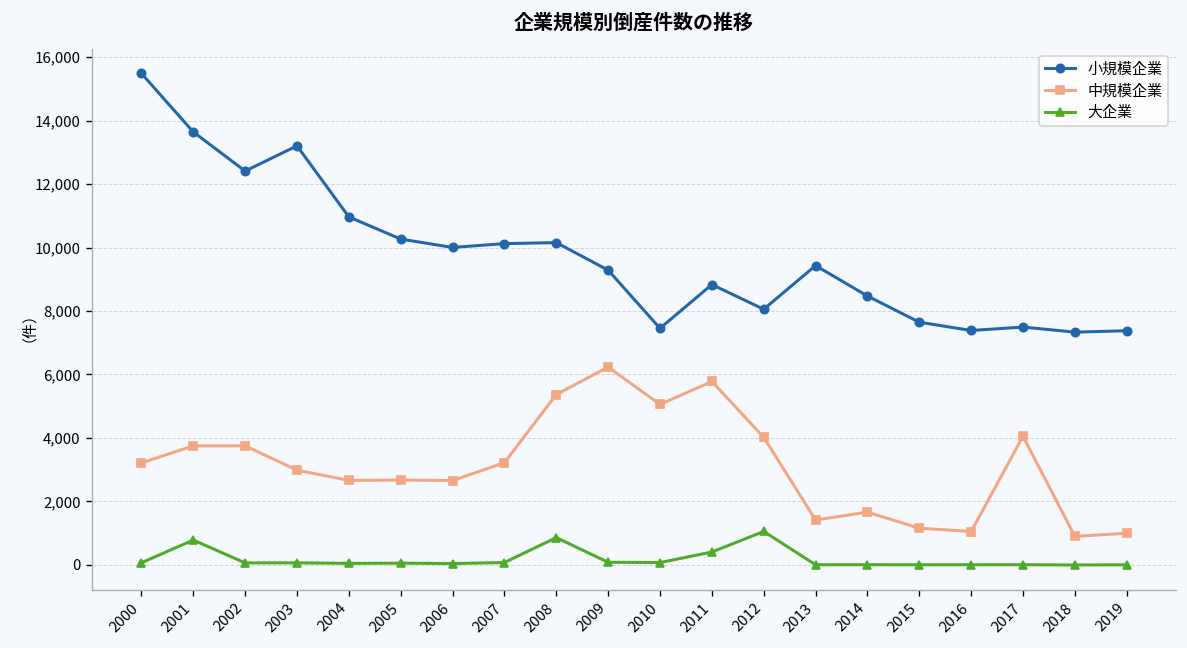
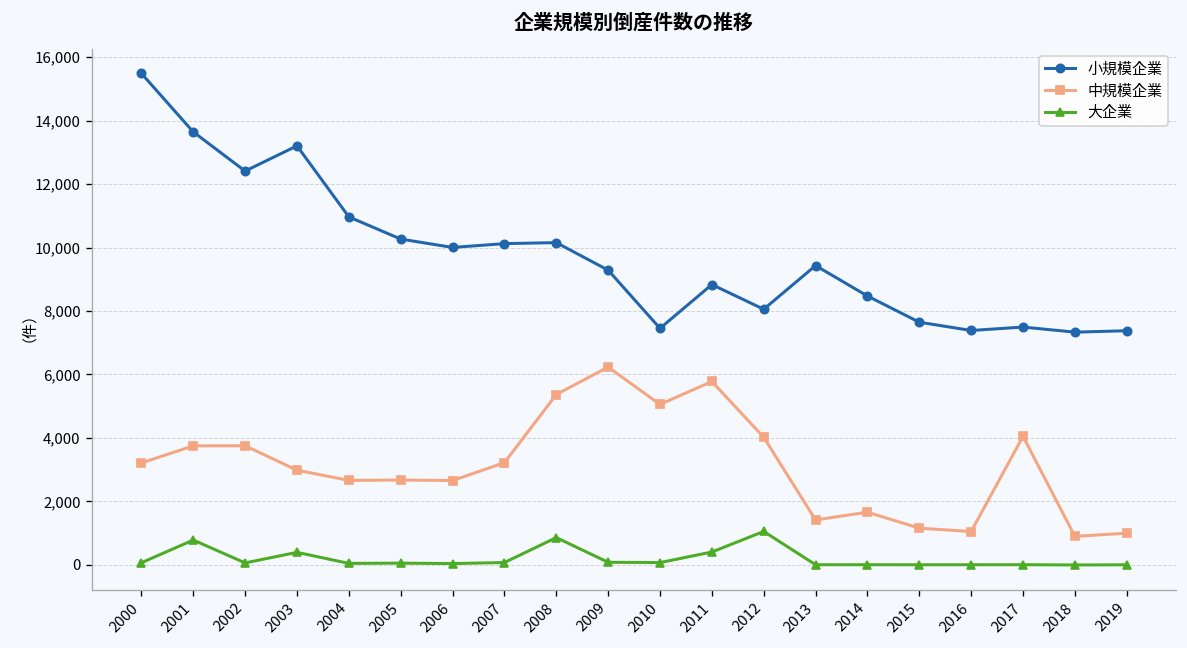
  {
    "小規模企業": {
      "2000": "15,500",
      "2001": "13,600",
      "2002": "12,400",
      "2003": "13,200",
      "2004": "11,000",
      "2005": "10,300",
      "2006": "10,000",
      "2007": "10,100",
      "2008": "10,200",
      "2009": "9,300",
      "2010": "7,500",
      "2011": "8,800",
      "2012": "8,100",
      "2013": "9,400",
      "2014": "8,500",
      "2015": "7,600",
      "2016": "7,400",
      "2017": "7,500",
      "2018": "7,300",
      "2019": "7,400"
    },
    "中規模企業": {
      "2000": "3,200",
      "2001": "3,800",
      "2002": "3,800",
      "2003": "3,000",
      "2004": "2,700",
      "2005": "2,700",
      "2006": "2,700",
      "2007": "3,200",
      "2008": "5,400",
      "2009": "6,200",
      "2010": "5,100",
      "2011": "5,800",
      "2012": "4,000",
      "2013": "1,400",
      "2014": "1,700",
      "2015": "1,200",
      "2016": "1,100",
      "2017": "4,100",
      "2018": "900",
      "2019": "1,000"
    },
    "大企業": {
      "2000": "100",
      "2001": "800",
      "2002": "100",
-     "2003": "100",
+     "2003": "400",
      "2004": "100",
      "2005": "100",
      "2006": "0",
      "2007": "100",
      "2008": "900",
      "2009": "100",
      "2010": "100",
      "2011": "400",
      "2012": "1,100",
      "2013": "0",
      "2014": "0",
      "2015": "0",
      "2016": "0",
      "2017": "0",
      "2018": "0",
      "2019": "0"
    }
  }
